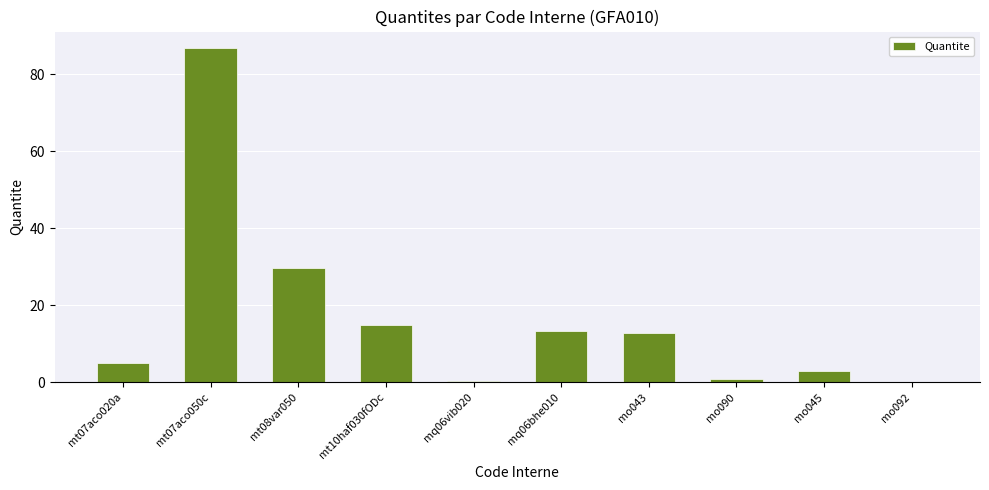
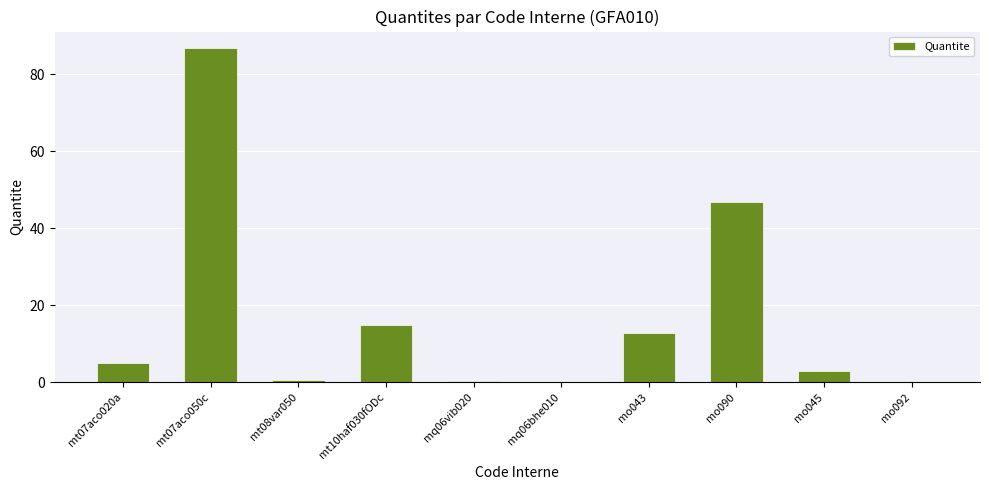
  {
    "mt07aco020a": 5,
    "mt07aco050c": 87,
-   "mt08var050": 30,
+   "mt08var050": 0,
    "mt10haf030fODc": 15,
-   "mq06bhe010": 13,
+   "mq06bhe010": 0,
    "mo043": 13,
-   "mo090": 1,
+   "mo090": 47,
    "mo045": 3
  }
